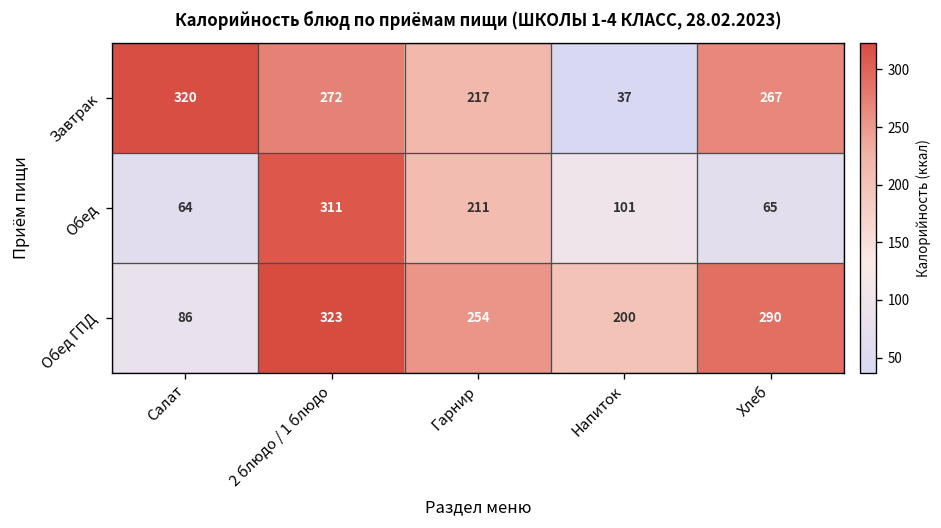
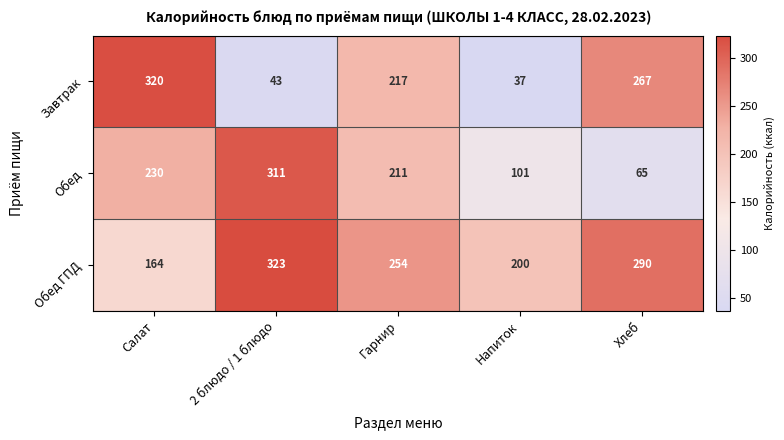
  {
    "Завтрак": {
      "Салат": 320,
-     "2 блюдо / 1 блюдо": 272,
+     "2 блюдо / 1 блюдо": 43,
      "Гарнир": 217,
      "Напиток": 37,
      "Хлеб": 267
    },
    "Обед": {
-     "Салат": 64,
+     "Салат": 230,
      "2 блюдо / 1 блюдо": 311,
      "Гарнир": 211,
      "Напиток": 101,
      "Хлеб": 65
    },
    "Обед ГПД": {
-     "Салат": 86,
+     "Салат": 164,
      "2 блюдо / 1 блюдо": 323,
      "Гарнир": 254,
      "Напиток": 200,
      "Хлеб": 290
    }
  }
